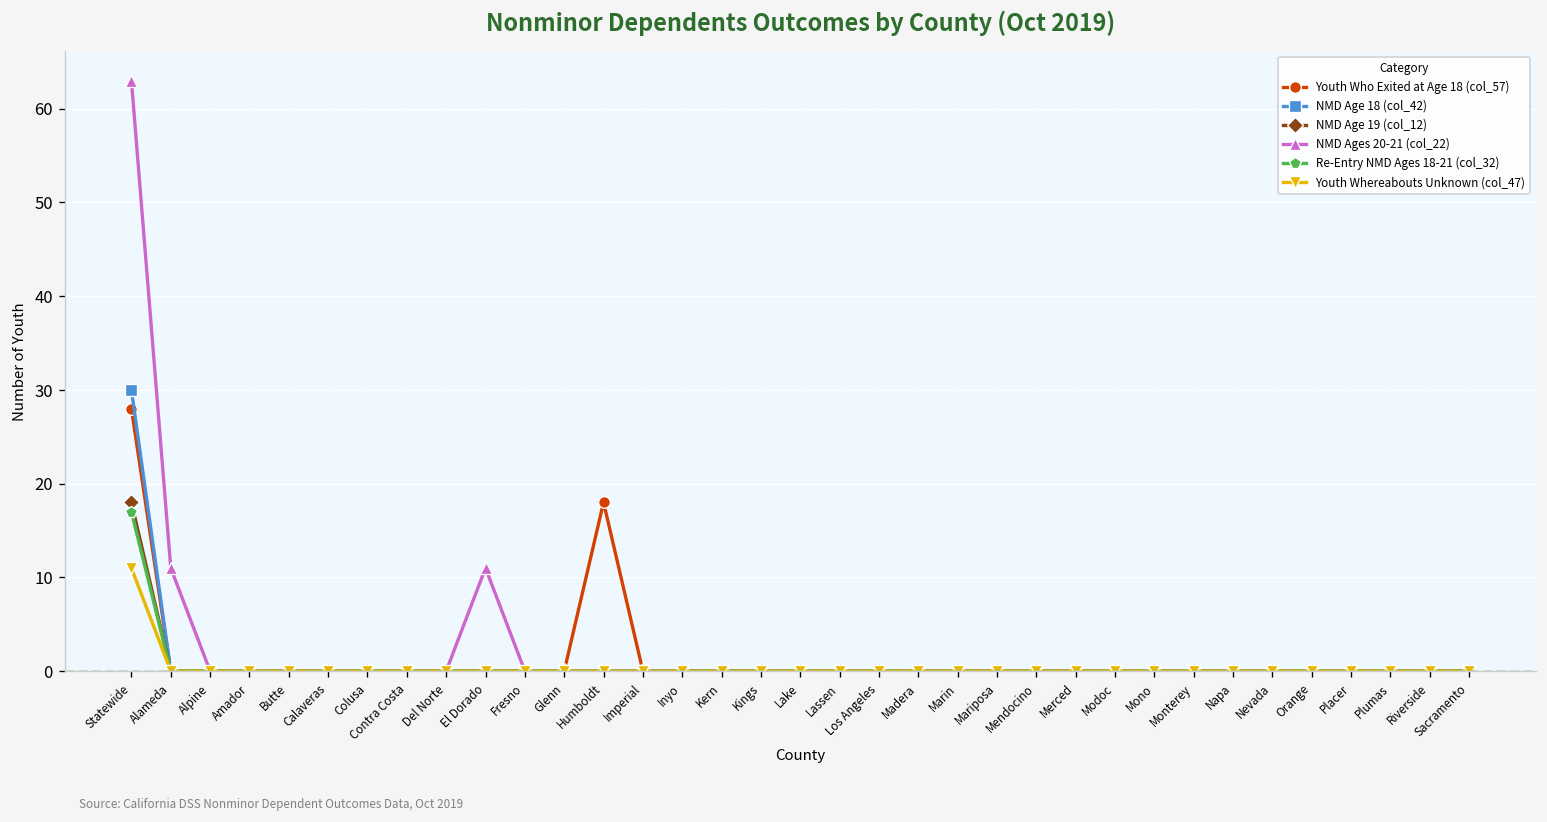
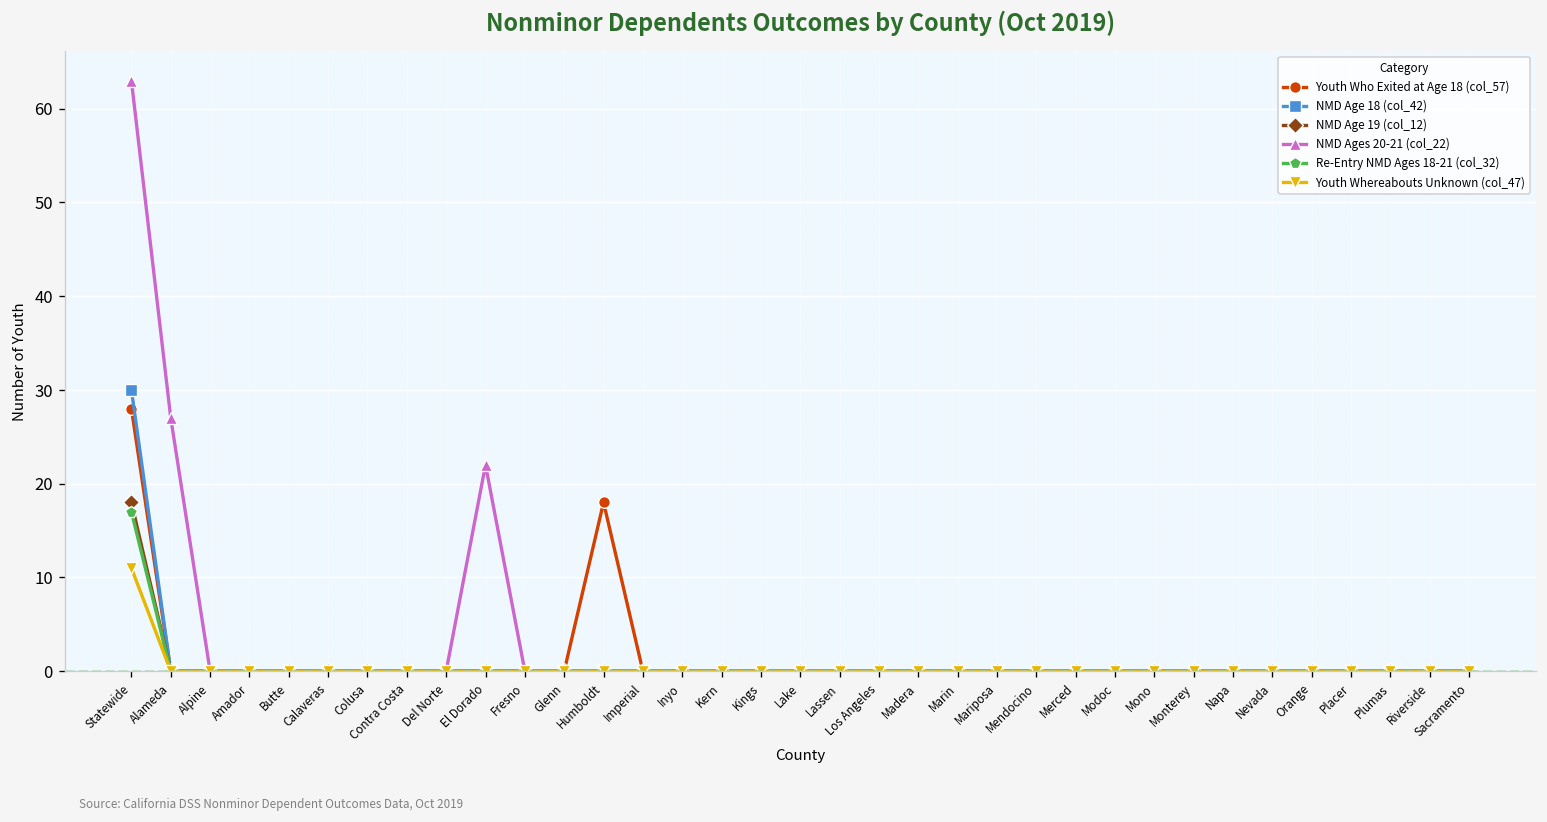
  {
    "Youth Who Exited at Age 18 (col_57)": {
      "Statewide": 28,
      "Humboldt": 18
    },
    "NMD Age 18 (col_42)": {
      "Statewide": 30
    },
    "NMD Age 19 (col_12)": {
      "Statewide": 18
    },
    "NMD Ages 20-21 (col_22)": {
      "Statewide": 63,
-     "Alameda": 11,
-     "El Dorado": 11
+     "Alameda": 27,
+     "El Dorado": 22
    },
    "Re-Entry NMD Ages 18-21 (col_32)": {
      "Statewide": 17
    },
    "Youth Whereabouts Unknown (col_47)": {
      "Statewide": 11
    }
  }
